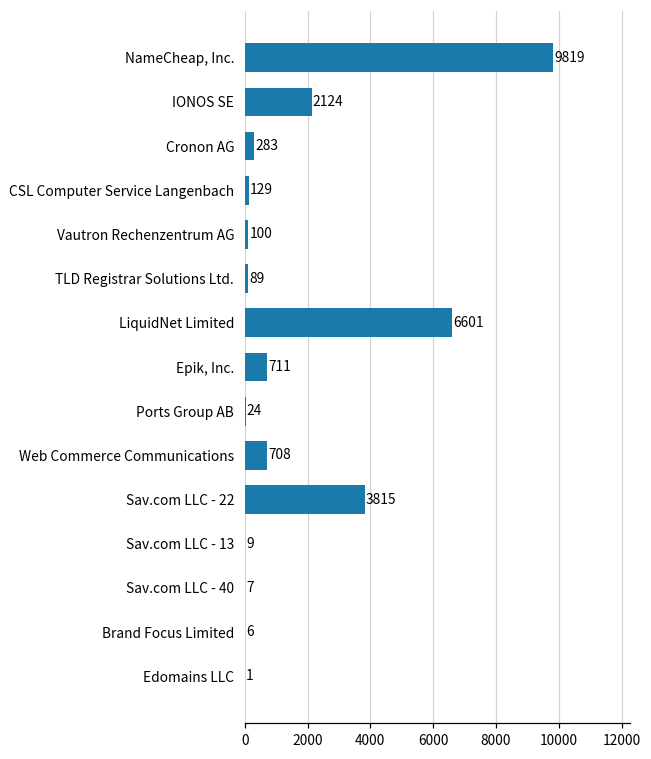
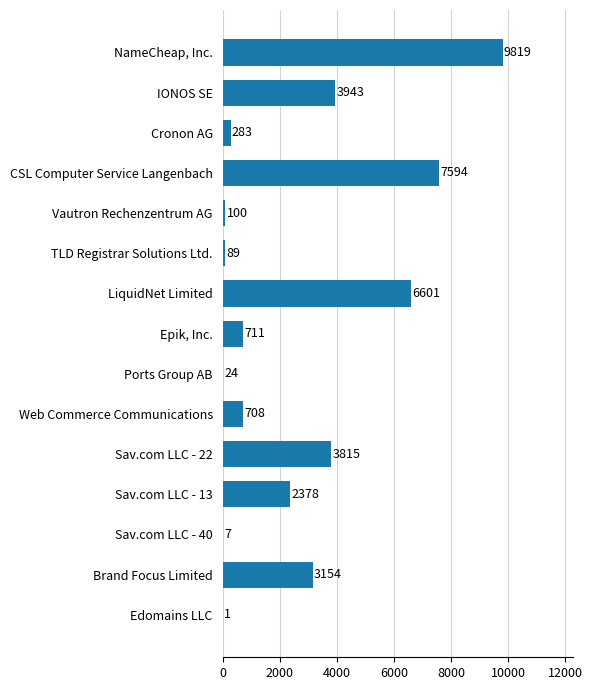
  {
    "NameCheap, Inc.": 9819,
-   "IONOS SE": 2124,
+   "IONOS SE": 3943,
    "Cronon AG": 283,
-   "CSL Computer Service Langenbach": 129,
+   "CSL Computer Service Langenbach": 7594,
    "Vautron Rechenzentrum AG": 100,
    "TLD Registrar Solutions Ltd.": 89,
    "LiquidNet Limited": 6601,
    "Epik, Inc.": 711,
    "Ports Group AB": 24,
    "Web Commerce Communications": 708,
    "Sav.com LLC - 22": 3815,
-   "Sav.com LLC - 13": 9,
+   "Sav.com LLC - 13": 2378,
    "Sav.com LLC - 40": 7,
-   "Brand Focus Limited": 6,
+   "Brand Focus Limited": 3154,
    "Edomains LLC": 1
  }
